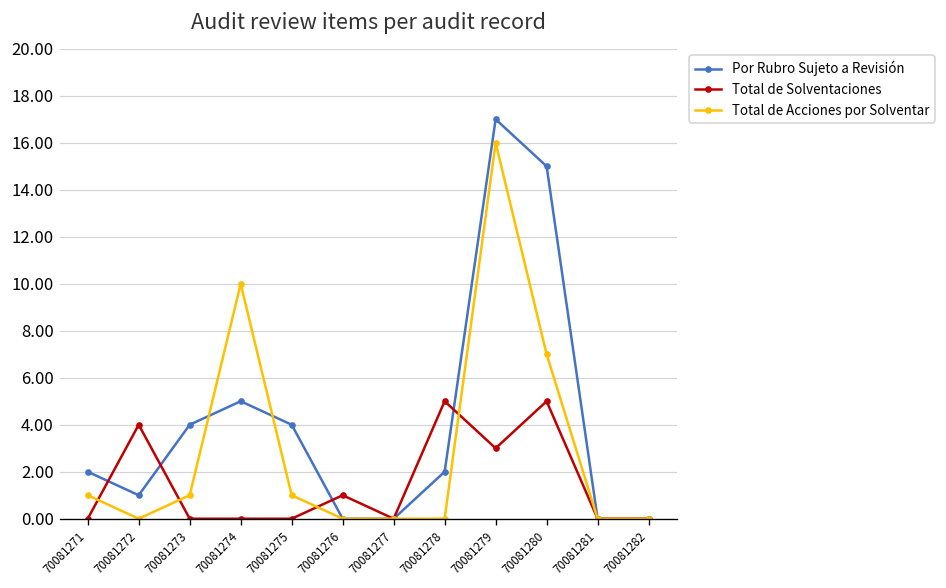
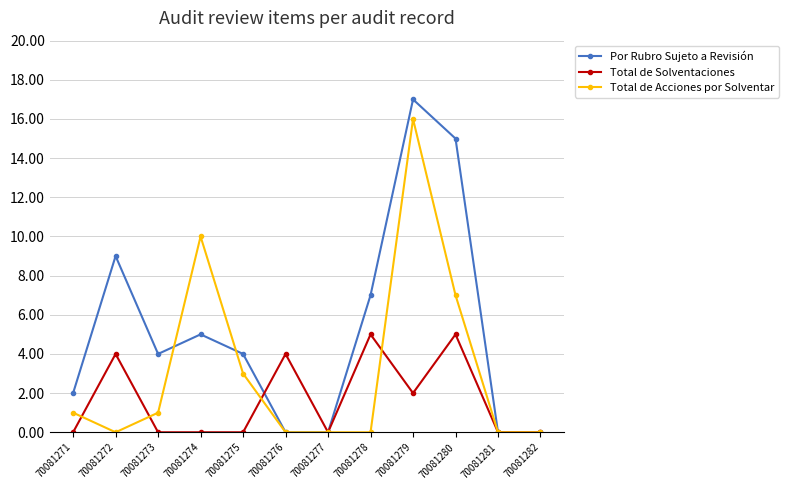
  {
    "Por Rubro Sujeto a Revisión": {
      "70081271": 2,
-     "70081272": 1,
+     "70081272": 9,
      "70081273": 4,
      "70081274": 5,
      "70081275": 4,
-     "70081278": 2,
+     "70081278": 7,
      "70081279": 17,
      "70081280": 15
    },
    "Total de Solventaciones": {
      "70081271": 0,
      "70081272": 4,
      "70081273": 0,
      "70081274": 0,
      "70081275": 0,
-     "70081276": 1,
+     "70081276": 4,
      "70081278": 5,
-     "70081279": 3,
+     "70081279": 2,
      "70081280": 5
    },
    "Total de Acciones por Solventar": {
      "70081271": 1,
      "70081272": 0,
      "70081273": 1,
      "70081274": 10,
-     "70081275": 1,
+     "70081275": 3,
      "70081278": 0,
      "70081279": 16,
      "70081280": 7
    }
  }
